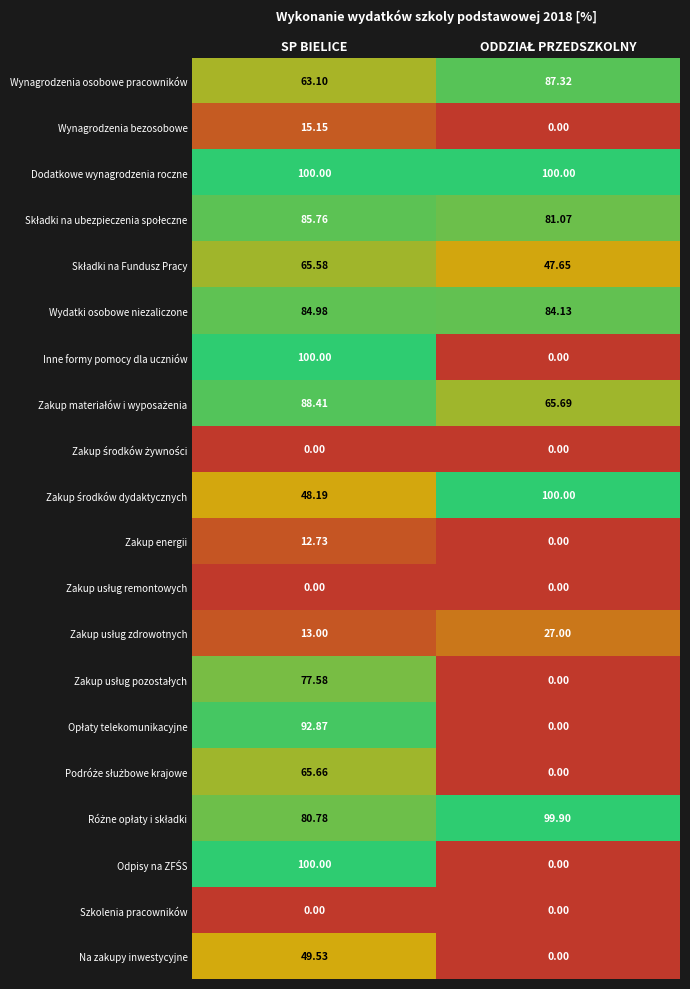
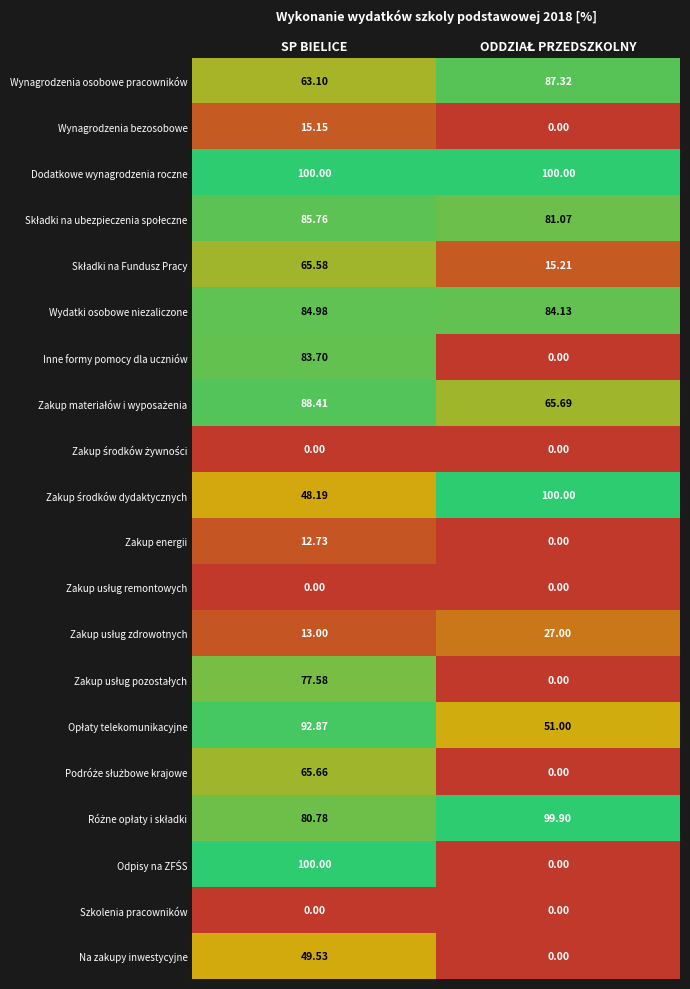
  {
    "Wynagrodzenia osobowe pracowników": {
      "SP BIELICE": 63.10,
      "ODDZIAŁ PRZEDSZKOLNY": 87.32
    },
    "Wynagrodzenia bezosobowe": {
      "SP BIELICE": 15.15,
      "ODDZIAŁ PRZEDSZKOLNY": 0.00
    },
    "Dodatkowe wynagrodzenia roczne": {
      "SP BIELICE": 100.00,
      "ODDZIAŁ PRZEDSZKOLNY": 100.00
    },
    "Składki na ubezpieczenia społeczne": {
      "SP BIELICE": 85.76,
      "ODDZIAŁ PRZEDSZKOLNY": 81.07
    },
    "Składki na Fundusz Pracy": {
      "SP BIELICE": 65.58,
-     "ODDZIAŁ PRZEDSZKOLNY": 47.65
+     "ODDZIAŁ PRZEDSZKOLNY": 15.21
    },
    "Wydatki osobowe niezaliczone": {
      "SP BIELICE": 84.98,
      "ODDZIAŁ PRZEDSZKOLNY": 84.13
    },
    "Inne formy pomocy dla uczniów": {
-     "SP BIELICE": 100.00,
+     "SP BIELICE": 83.70,
      "ODDZIAŁ PRZEDSZKOLNY": 0.00
    },
    "Zakup materiałów i wyposażenia": {
      "SP BIELICE": 88.41,
      "ODDZIAŁ PRZEDSZKOLNY": 65.69
    },
    "Zakup środków żywności": {
      "SP BIELICE": 0.00,
      "ODDZIAŁ PRZEDSZKOLNY": 0.00
    },
    "Zakup środków dydaktycznych": {
      "SP BIELICE": 48.19,
      "ODDZIAŁ PRZEDSZKOLNY": 100.00
    },
    "Zakup energii": {
      "SP BIELICE": 12.73,
      "ODDZIAŁ PRZEDSZKOLNY": 0.00
    },
    "Zakup usług remontowych": {
      "SP BIELICE": 0.00,
      "ODDZIAŁ PRZEDSZKOLNY": 0.00
    },
    "Zakup usług zdrowotnych": {
      "SP BIELICE": 13.00,
      "ODDZIAŁ PRZEDSZKOLNY": 27.00
    },
    "Zakup usług pozostałych": {
      "SP BIELICE": 77.58,
      "ODDZIAŁ PRZEDSZKOLNY": 0.00
    },
    "Opłaty telekomunikacyjne": {
      "SP BIELICE": 92.87,
-     "ODDZIAŁ PRZEDSZKOLNY": 0.00
+     "ODDZIAŁ PRZEDSZKOLNY": 51.00
    },
    "Podróże służbowe krajowe": {
      "SP BIELICE": 65.66,
      "ODDZIAŁ PRZEDSZKOLNY": 0.00
    },
    "Różne opłaty i składki": {
      "SP BIELICE": 80.78,
      "ODDZIAŁ PRZEDSZKOLNY": 99.90
    },
    "Odpisy na ZFŚS": {
      "SP BIELICE": 100.00,
      "ODDZIAŁ PRZEDSZKOLNY": 0.00
    },
    "Szkolenia pracowników": {
      "SP BIELICE": 0.00,
      "ODDZIAŁ PRZEDSZKOLNY": 0.00
    },
    "Na zakupy inwestycyjne": {
      "SP BIELICE": 49.53,
      "ODDZIAŁ PRZEDSZKOLNY": 0.00
    }
  }
